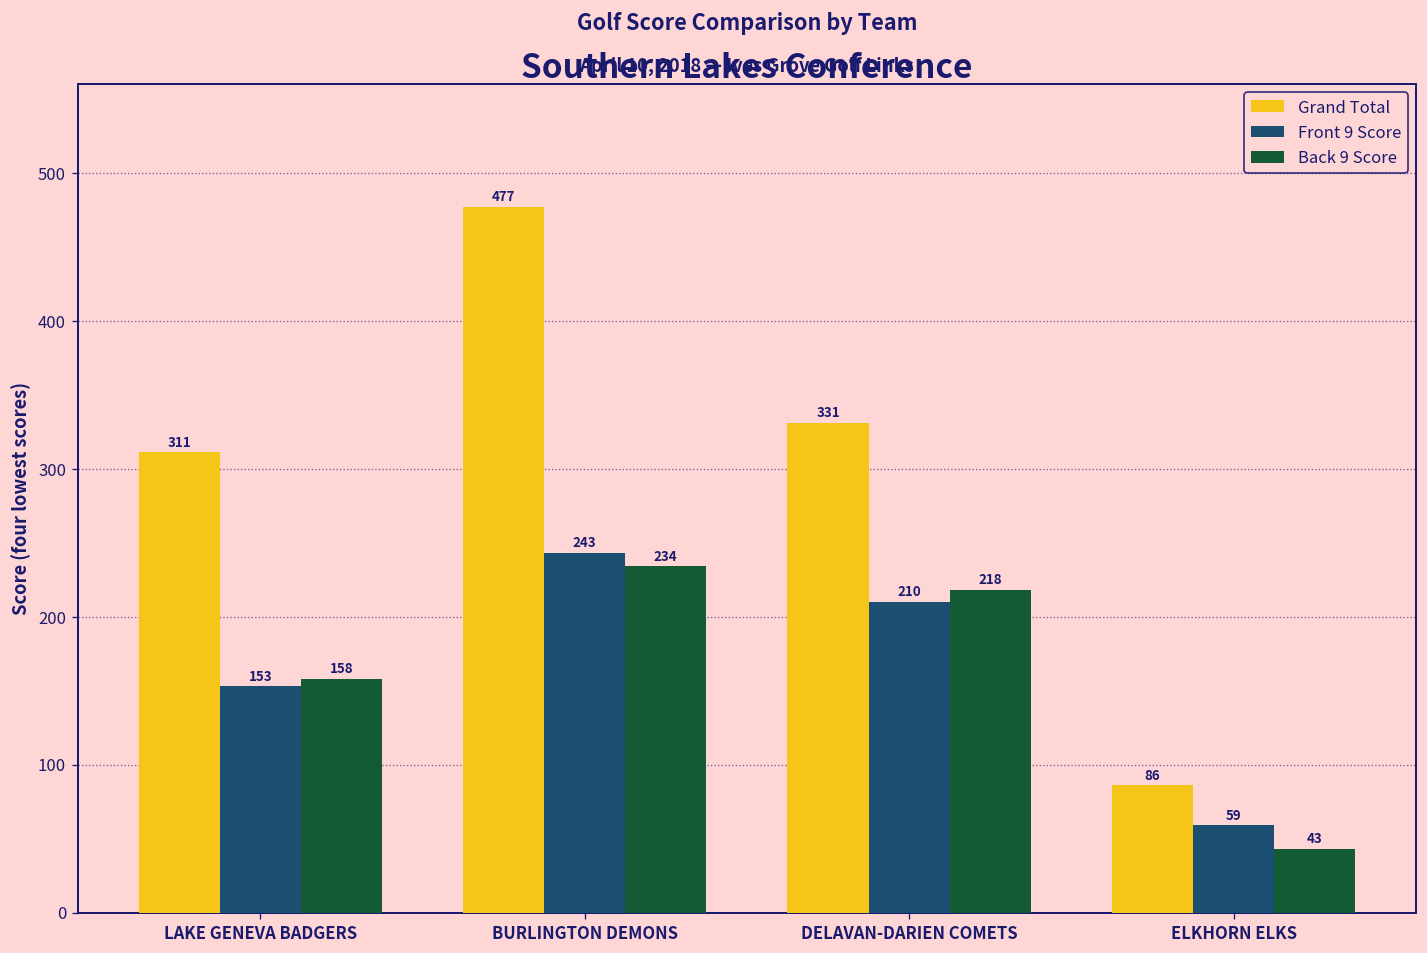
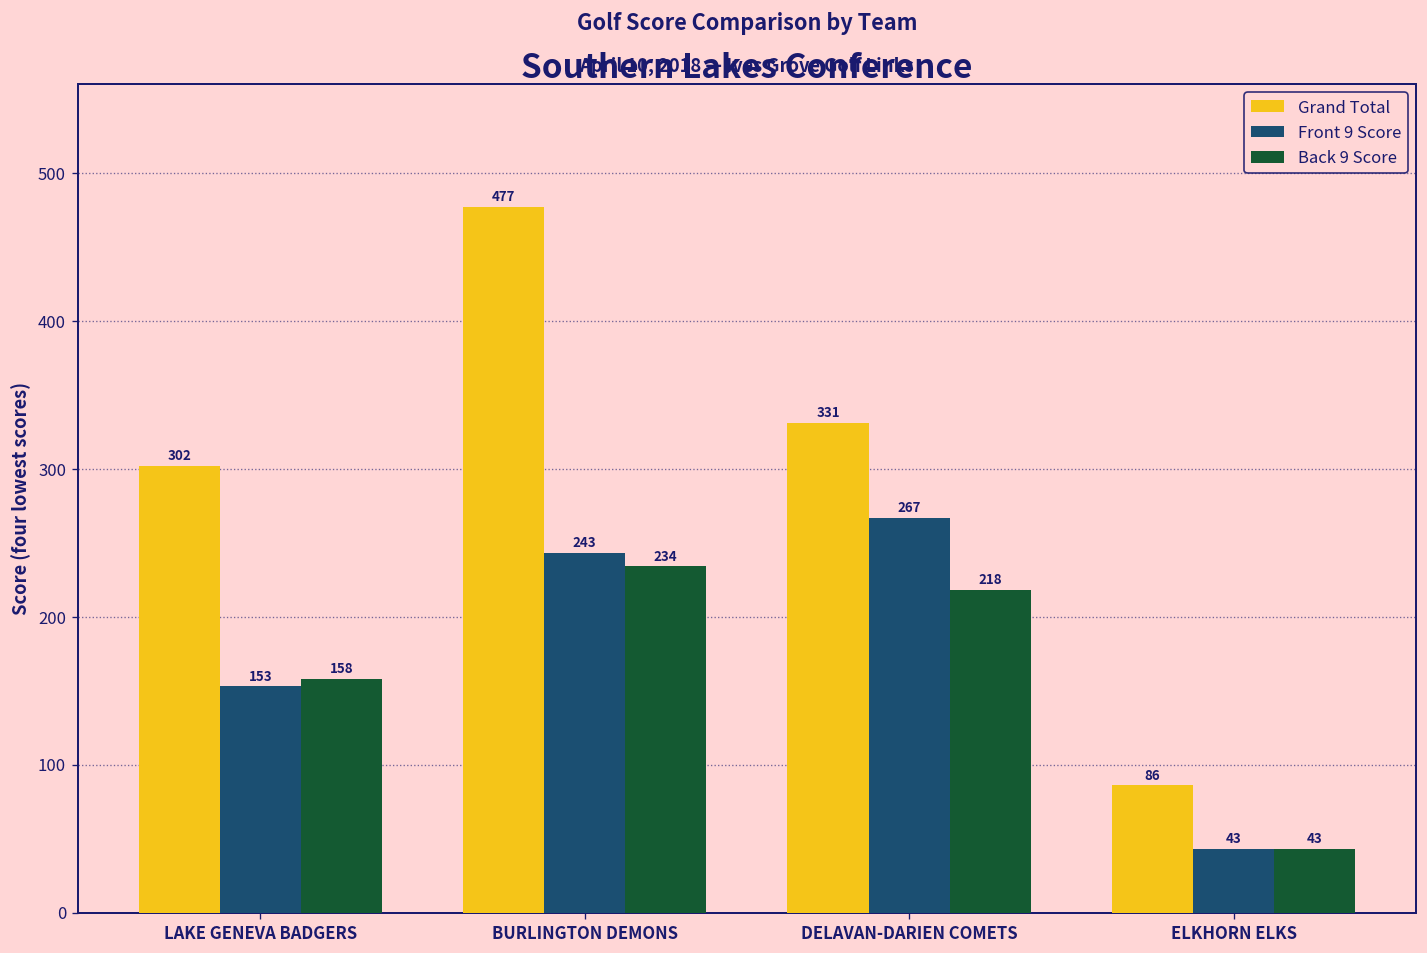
  {
    "Grand Total": {
-     "LAKE GENEVA BADGERS": 311,
+     "LAKE GENEVA BADGERS": 302,
      "BURLINGTON DEMONS": 477,
      "DELAVAN-DARIEN COMETS": 331,
      "ELKHORN ELKS": 86
    },
    "Front 9 Score": {
      "LAKE GENEVA BADGERS": 153,
      "BURLINGTON DEMONS": 243,
-     "DELAVAN-DARIEN COMETS": 210,
-     "ELKHORN ELKS": 59
+     "DELAVAN-DARIEN COMETS": 267,
+     "ELKHORN ELKS": 43
    },
    "Back 9 Score": {
      "LAKE GENEVA BADGERS": 158,
      "BURLINGTON DEMONS": 234,
      "DELAVAN-DARIEN COMETS": 218,
      "ELKHORN ELKS": 43
    }
  }
